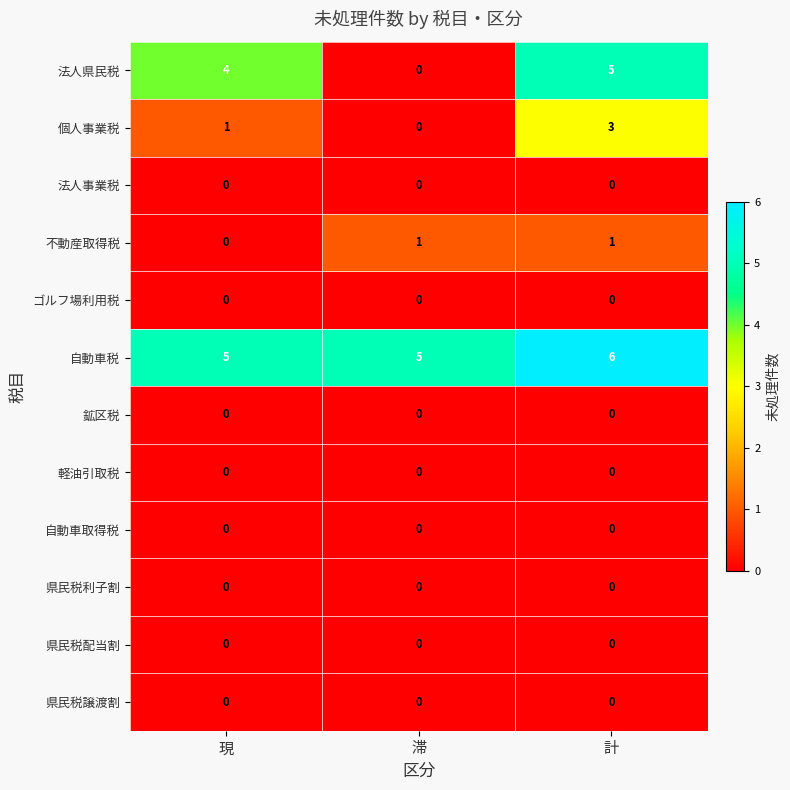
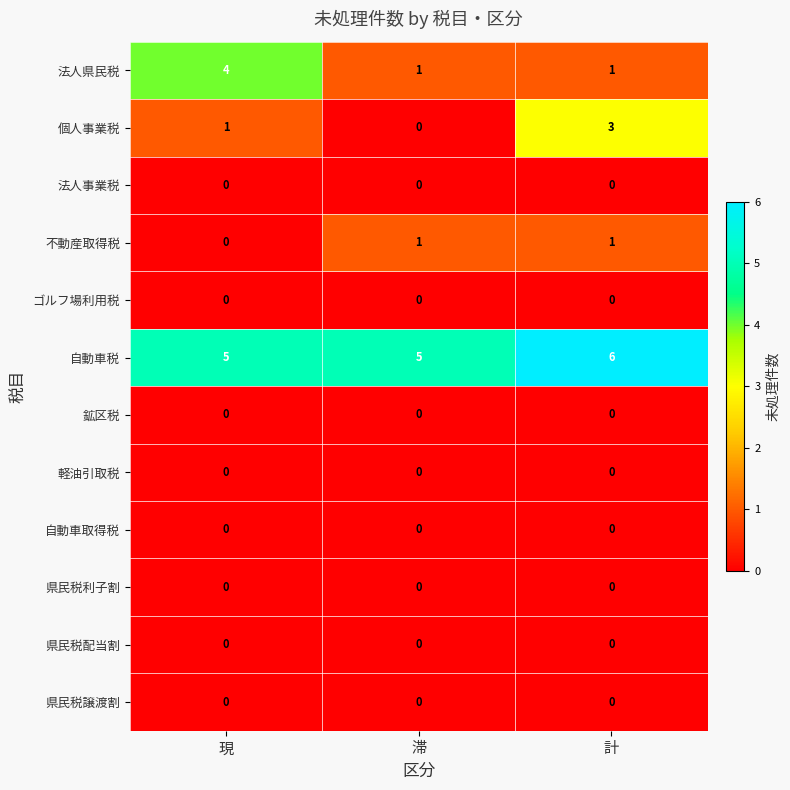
  {
    "法人県民税": {
      "現": 4,
-     "滞": 0,
-     "計": 5
+     "滞": 1,
+     "計": 1
    },
    "個人事業税": {
      "現": 1,
      "滞": 0,
      "計": 3
    },
    "法人事業税": {
      "現": 0,
      "滞": 0,
      "計": 0
    },
    "不動産取得税": {
      "現": 0,
      "滞": 1,
      "計": 1
    },
    "ゴルフ場利用税": {
      "現": 0,
      "滞": 0,
      "計": 0
    },
    "自動車税": {
      "現": 5,
      "滞": 5,
      "計": 6
    },
    "鉱区税": {
      "現": 0,
      "滞": 0,
      "計": 0
    },
    "軽油引取税": {
      "現": 0,
      "滞": 0,
      "計": 0
    },
    "自動車取得税": {
      "現": 0,
      "滞": 0,
      "計": 0
    },
    "県民税利子割": {
      "現": 0,
      "滞": 0,
      "計": 0
    },
    "県民税配当割": {
      "現": 0,
      "滞": 0,
      "計": 0
    },
    "県民税譲渡割": {
      "現": 0,
      "滞": 0,
      "計": 0
    }
  }
